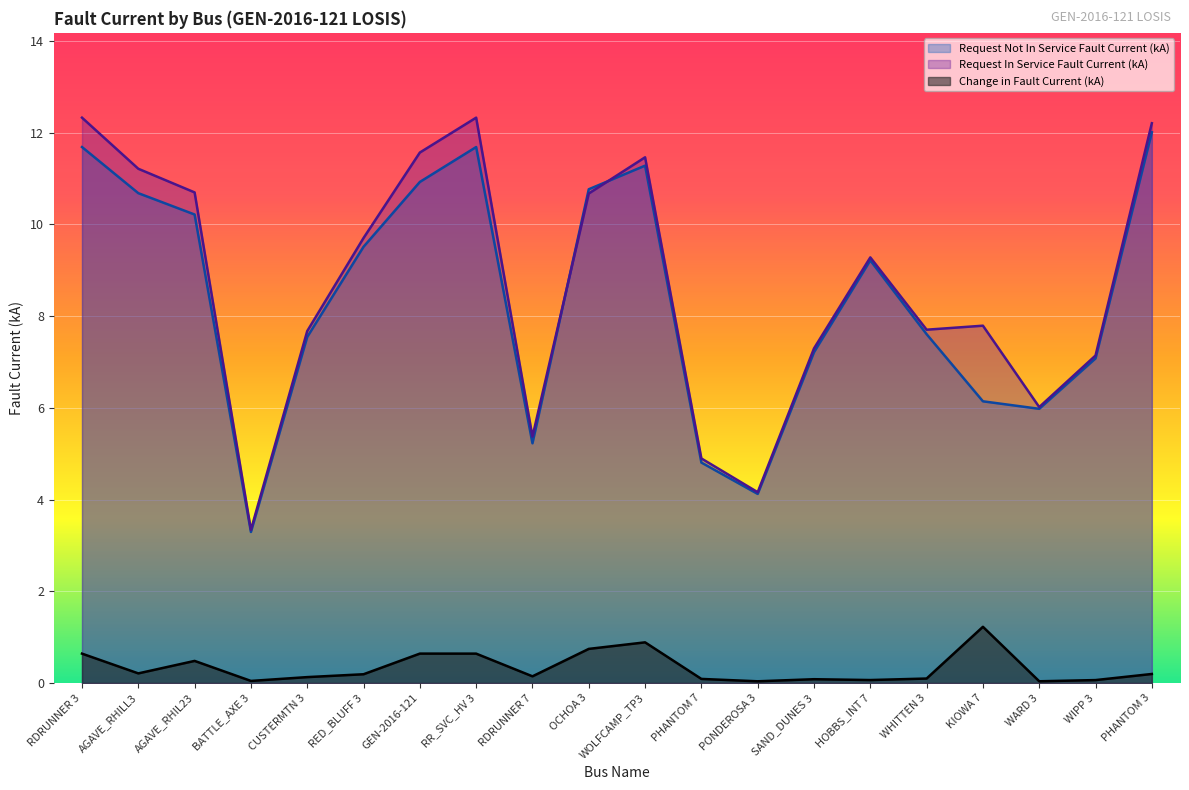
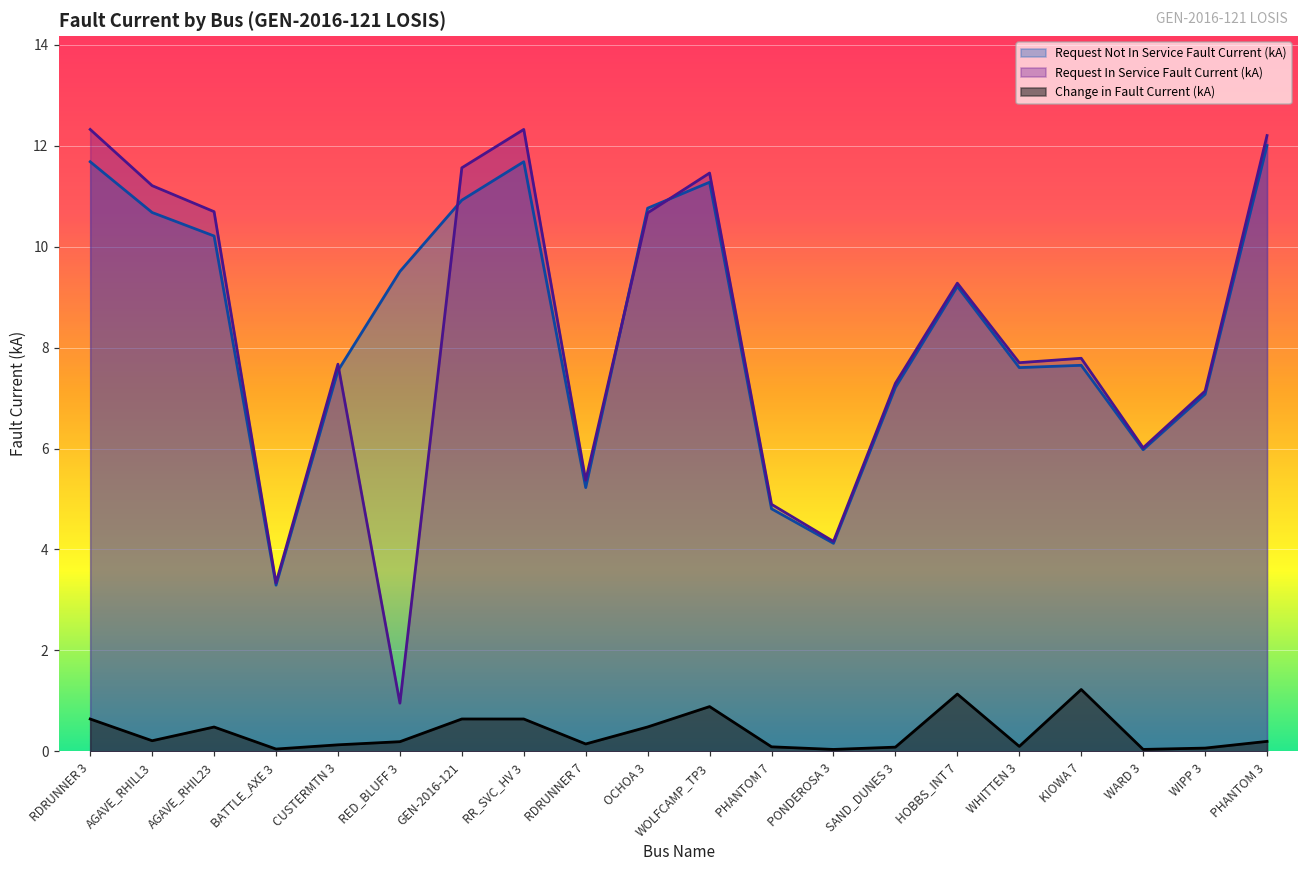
  {
    "Request Not In Service Fault Current (kA)": {
      "RDRUNNER 3": 11.7,
      "AGAVE_RHILL3": 10.7,
      "AGAVE_RHIL23": 10.2,
      "CUSTERMTN 3": 7.5,
      "RED_BLUFF 3": 9.5,
      "GEN-2016-121": 10.9,
      "RR_SVC_HV 3": 11.7,
      "RDRUNNER 7": 5.2,
      "OCHOA 3": 10.8,
      "WOLFCAMP_TP3": 11.3,
      "PHANTOM 7": 4.8,
      "SAND_DUNES 3": 7.2,
      "HOBBS_INT 7": 9.2,
      "WHITTEN 3": 7.6,
-     "KIOWA 7": 6.1,
+     "KIOWA 7": 7.7,
      "WIPP 3": 7.1,
      "PHANTOM 3": 12.0
    },
    "Request In Service Fault Current (kA)": {
      "RDRUNNER 3": 12.3,
      "AGAVE_RHILL3": 11.2,
      "AGAVE_RHIL23": 10.7,
      "CUSTERMTN 3": 7.7,
-     "RED_BLUFF 3": 9.7,
+     "RED_BLUFF 3": 1.0,
      "GEN-2016-121": 11.6,
      "RR_SVC_HV 3": 12.3,
      "RDRUNNER 7": 5.4,
      "OCHOA 3": 10.7,
      "WOLFCAMP_TP3": 11.5,
      "PHANTOM 7": 4.9,
      "SAND_DUNES 3": 7.3,
      "HOBBS_INT 7": 9.3,
      "WHITTEN 3": 7.7,
      "KIOWA 7": 7.8,
      "WIPP 3": 7.1,
      "PHANTOM 3": 12.2
    },
    "Change in Fault Current (kA)": {
      "RDRUNNER 3": 0.6,
      "AGAVE_RHILL3": 0.2,
      "AGAVE_RHIL23": 0.5,
      "BATTLE_AXE 3": 0.0,
      "CUSTERMTN 3": 0.1,
      "RED_BLUFF 3": 0.2,
      "GEN-2016-121": 0.6,
      "RR_SVC_HV 3": 0.6,
      "RDRUNNER 7": 0.1,
-     "OCHOA 3": 0.7,
+     "OCHOA 3": 0.5,
      "WOLFCAMP_TP3": 0.9,
      "PHANTOM 7": 0.1,
      "PONDEROSA 3": 0.0,
      "SAND_DUNES 3": 0.1,
-     "HOBBS_INT 7": 0.1,
+     "HOBBS_INT 7": 1.1,
      "WHITTEN 3": 0.1,
      "KIOWA 7": 1.2,
      "WARD 3": 0.0,
      "WIPP 3": 0.1,
      "PHANTOM 3": 0.2
    }
  }
